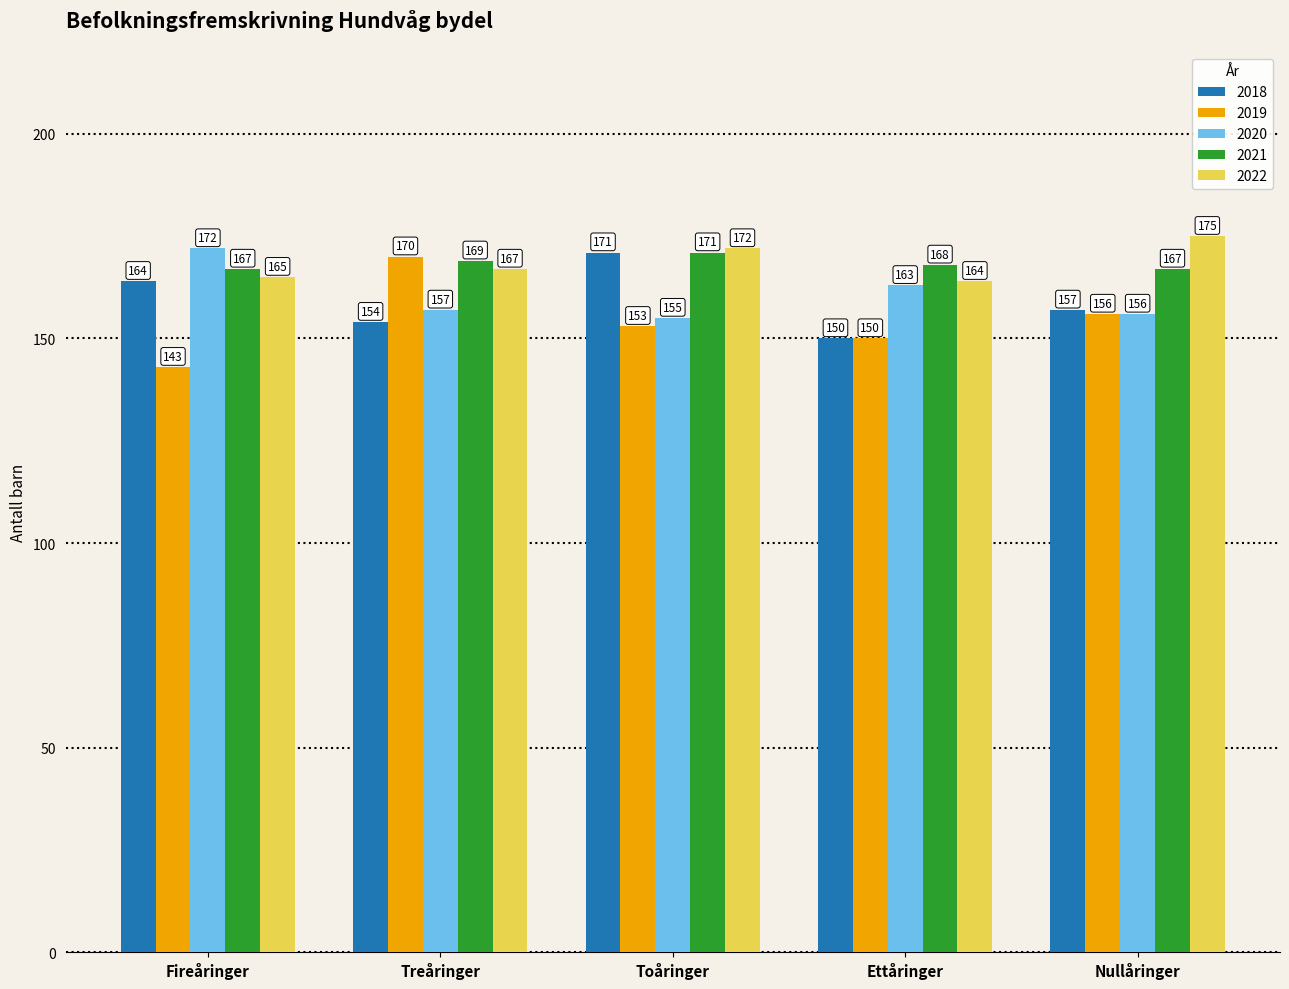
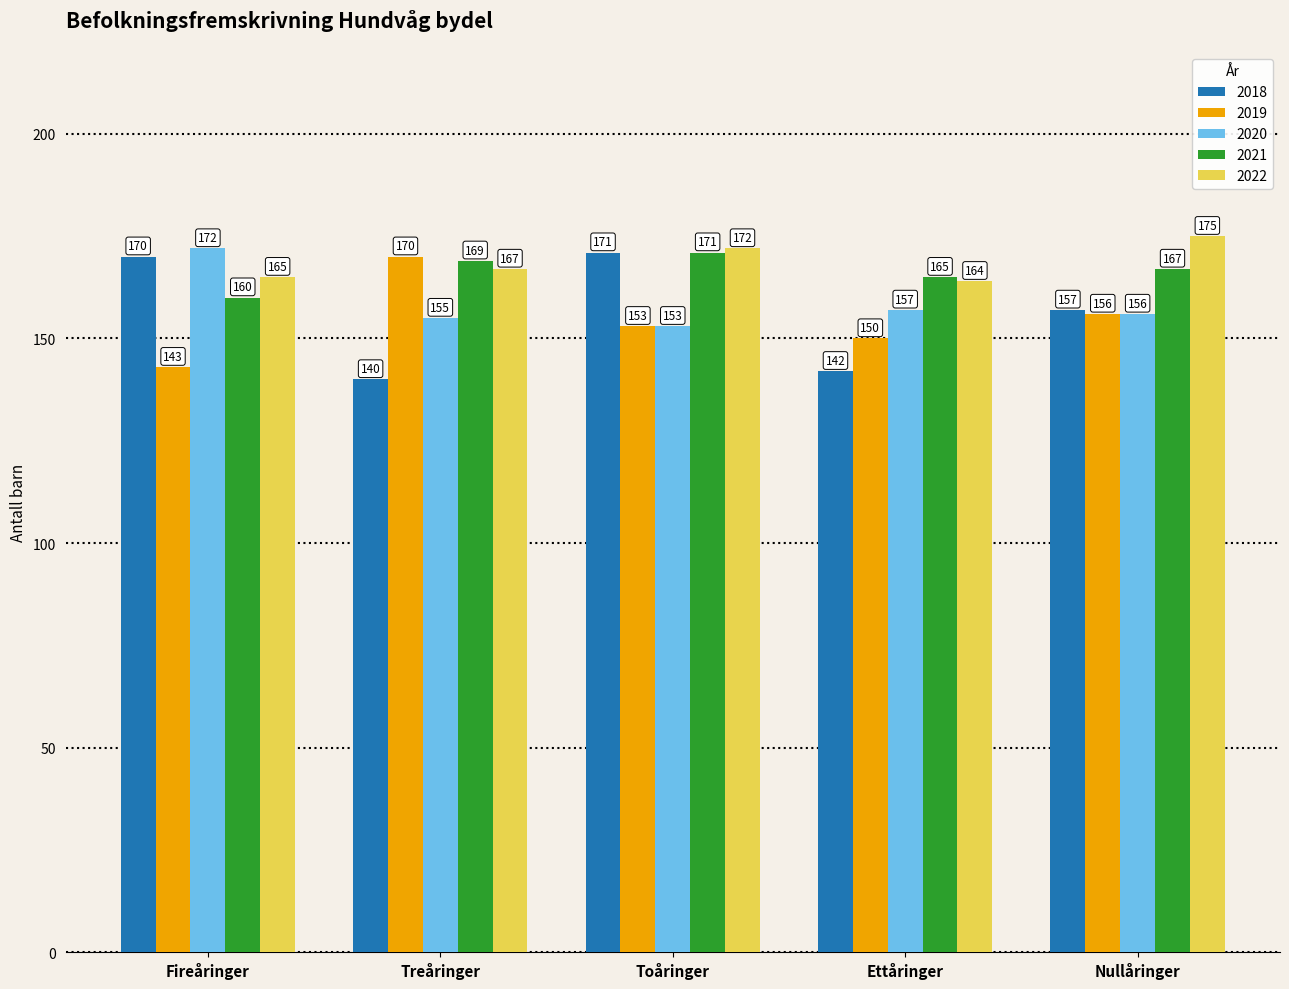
  {
    "2018": {
-     "Fireåringer": 164,
-     "Treåringer": 154,
-     "Ettåringer": 150
+     "Fireåringer": 170,
+     "Treåringer": 140,
+     "Ettåringer": 142
    },
    "2020": {
-     "Treåringer": 157,
-     "Toåringer": 155,
-     "Ettåringer": 163
+     "Treåringer": 155,
+     "Toåringer": 153,
+     "Ettåringer": 157
    },
    "2021": {
-     "Fireåringer": 167,
-     "Ettåringer": 168
+     "Fireåringer": 160,
+     "Ettåringer": 165
    }
  }
